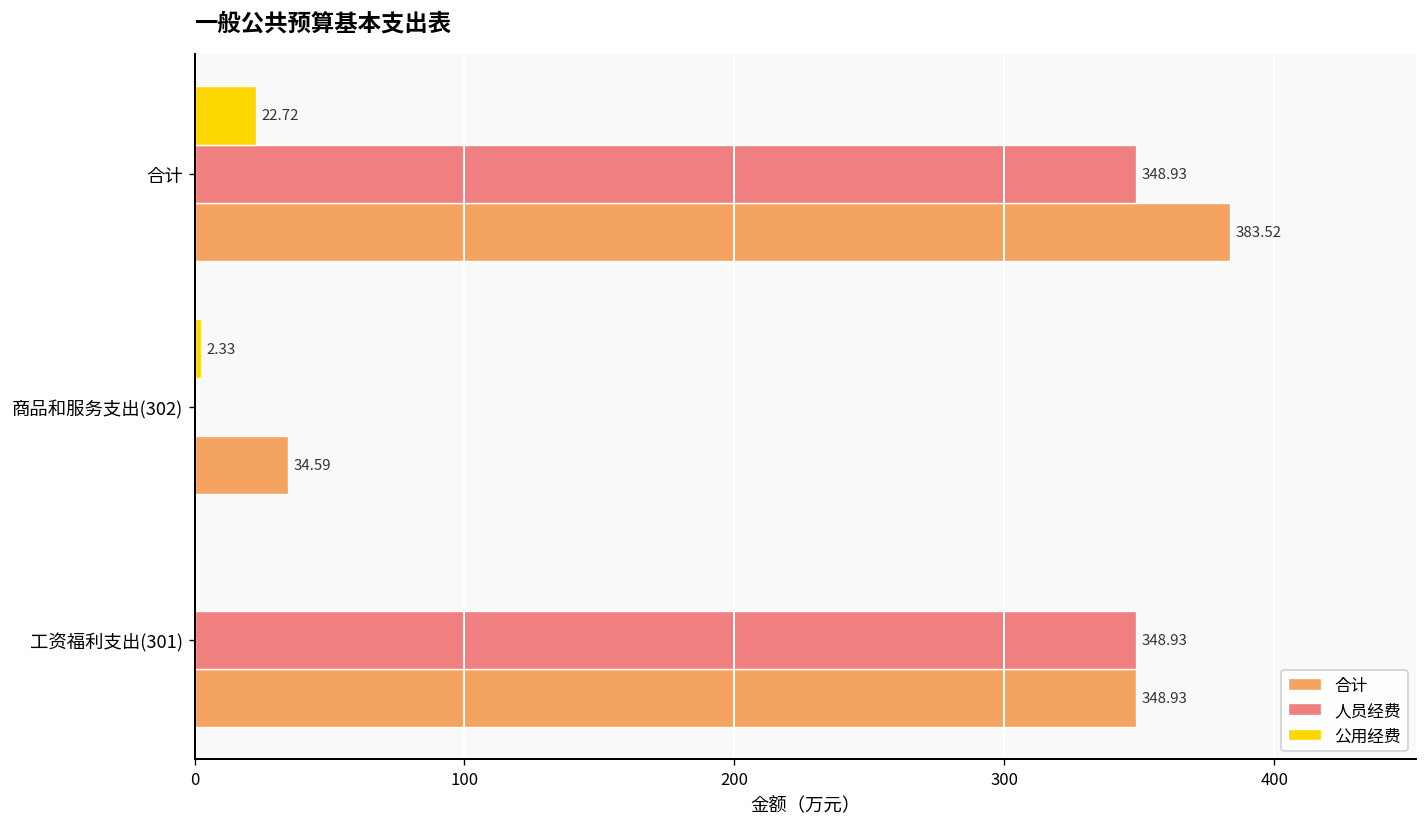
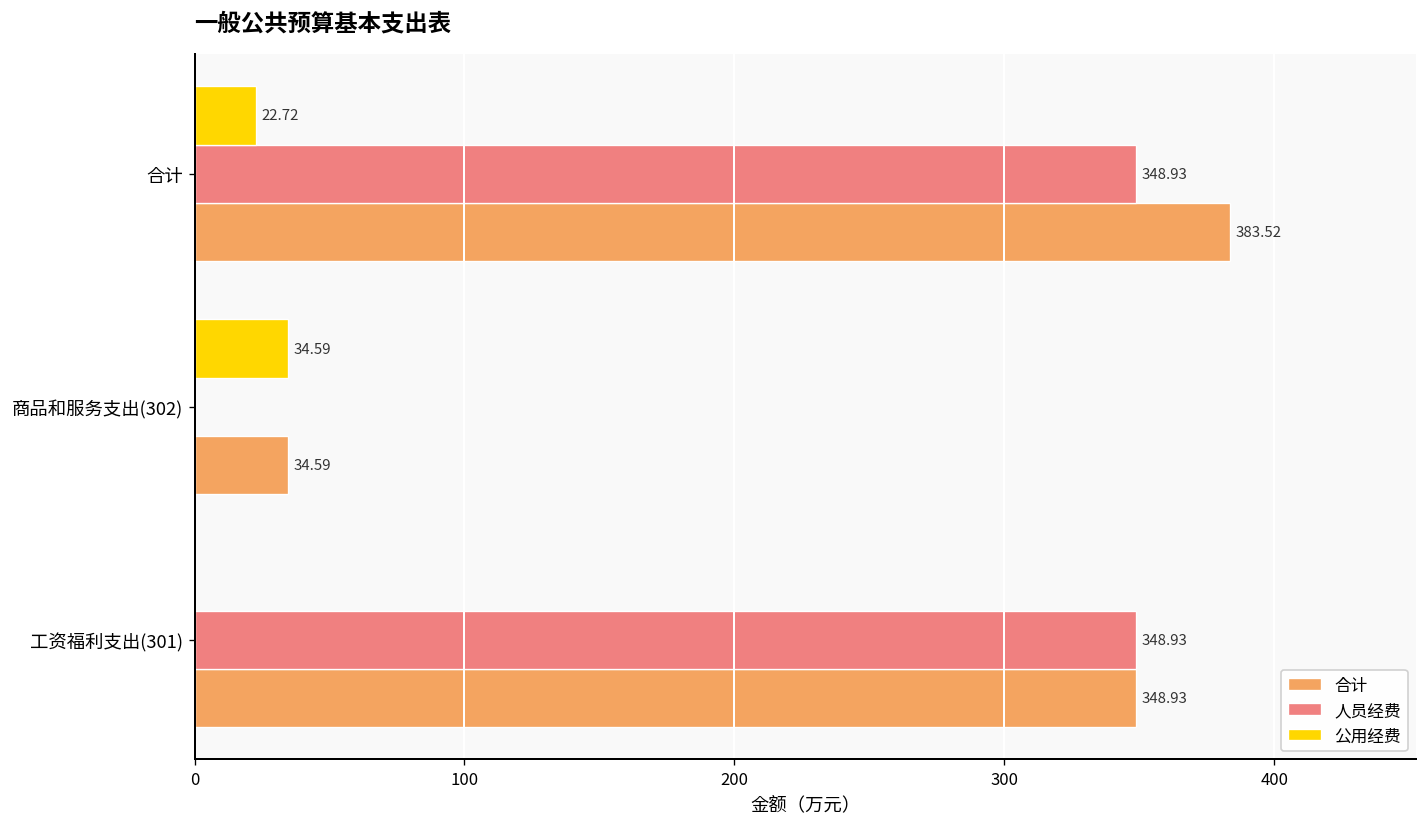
  {
    "公用经费": {
      "合计": 22.72,
-     "商品和服务支出(302)": 2.33
+     "商品和服务支出(302)": 34.59
    }
  }
